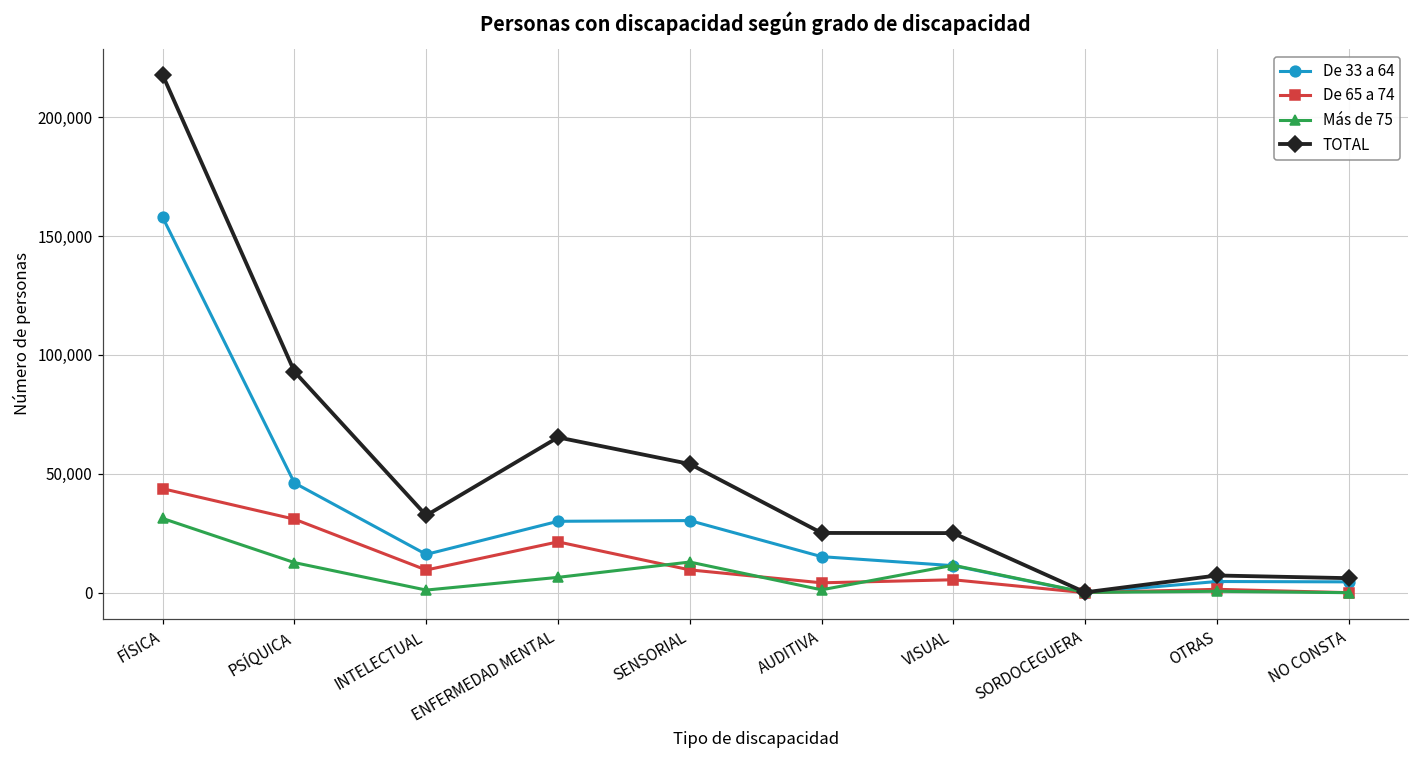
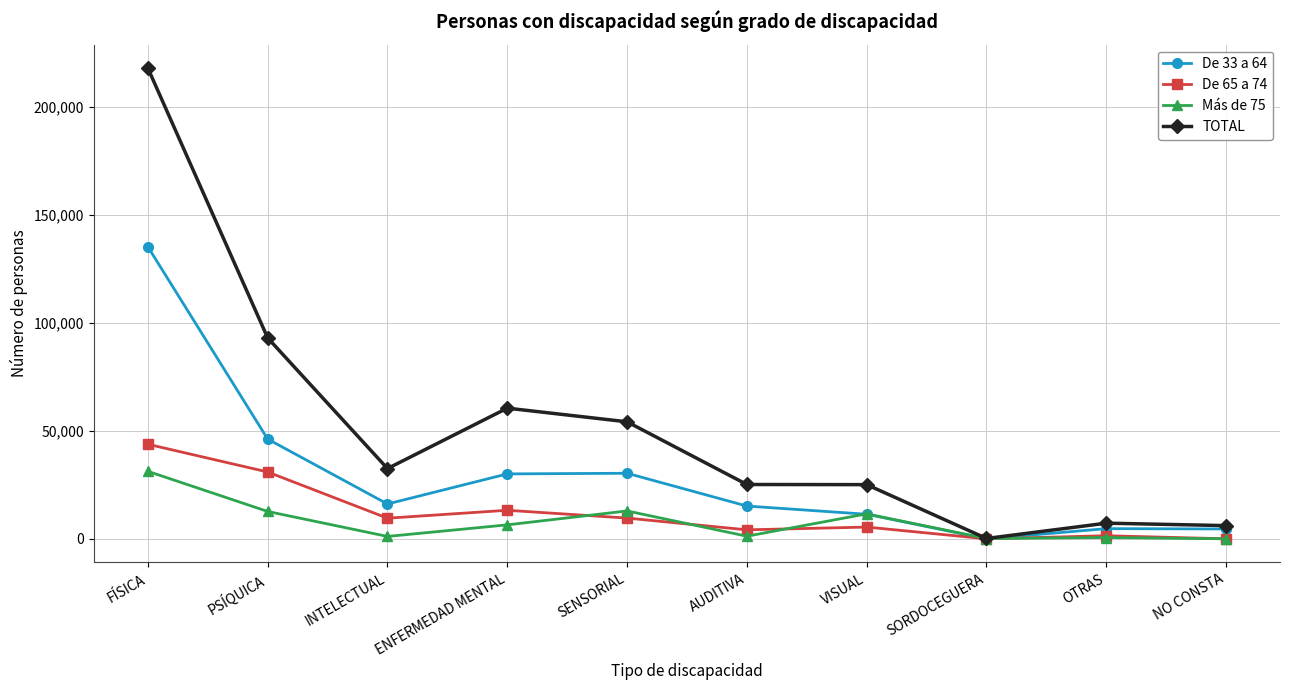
  {
    "De 33 a 64": {
-     "FÍSICA": "158,000",
+     "FÍSICA": "135,000",
      "PSÍQUICA": "46,000",
      "INTELECTUAL": "16,000",
      "ENFERMEDAD MENTAL": "30,000",
      "SENSORIAL": "30,000",
      "AUDITIVA": "15,000",
      "OTRAS": "5,000",
      "NO CONSTA": "5,000"
    },
    "De 65 a 74": {
      "FÍSICA": "44,000",
      "PSÍQUICA": "31,000",
      "INTELECTUAL": "10,000",
-     "ENFERMEDAD MENTAL": "21,000",
+     "ENFERMEDAD MENTAL": "13,000",
      "SENSORIAL": "10,000",
      "AUDITIVA": "4,000",
      "VISUAL": "5,000"
    },
    "Más de 75": {
      "FÍSICA": "31,000",
      "PSÍQUICA": "13,000",
      "INTELECTUAL": "1,000",
      "ENFERMEDAD MENTAL": "6,000",
      "SENSORIAL": "13,000",
      "AUDITIVA": "1,000"
    },
    "TOTAL": {
      "FÍSICA": "218,000",
      "PSÍQUICA": "93,000",
      "INTELECTUAL": "33,000",
-     "ENFERMEDAD MENTAL": "65,000",
+     "ENFERMEDAD MENTAL": "60,000",
      "SENSORIAL": "54,000",
      "AUDITIVA": "25,000",
      "VISUAL": "25,000",
      "OTRAS": "7,000",
      "NO CONSTA": "6,000"
    }
  }
